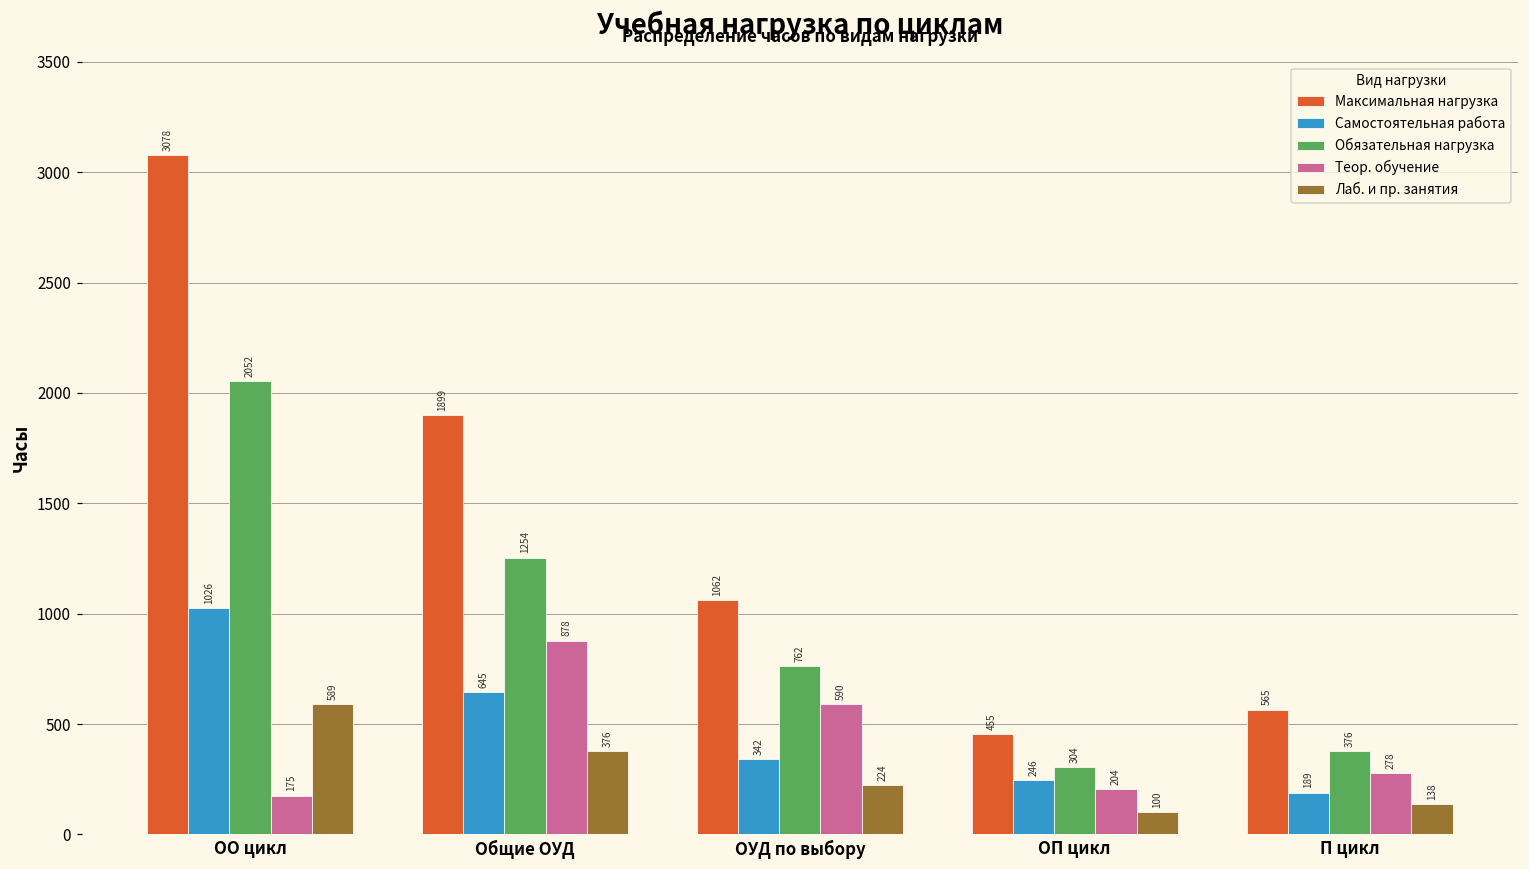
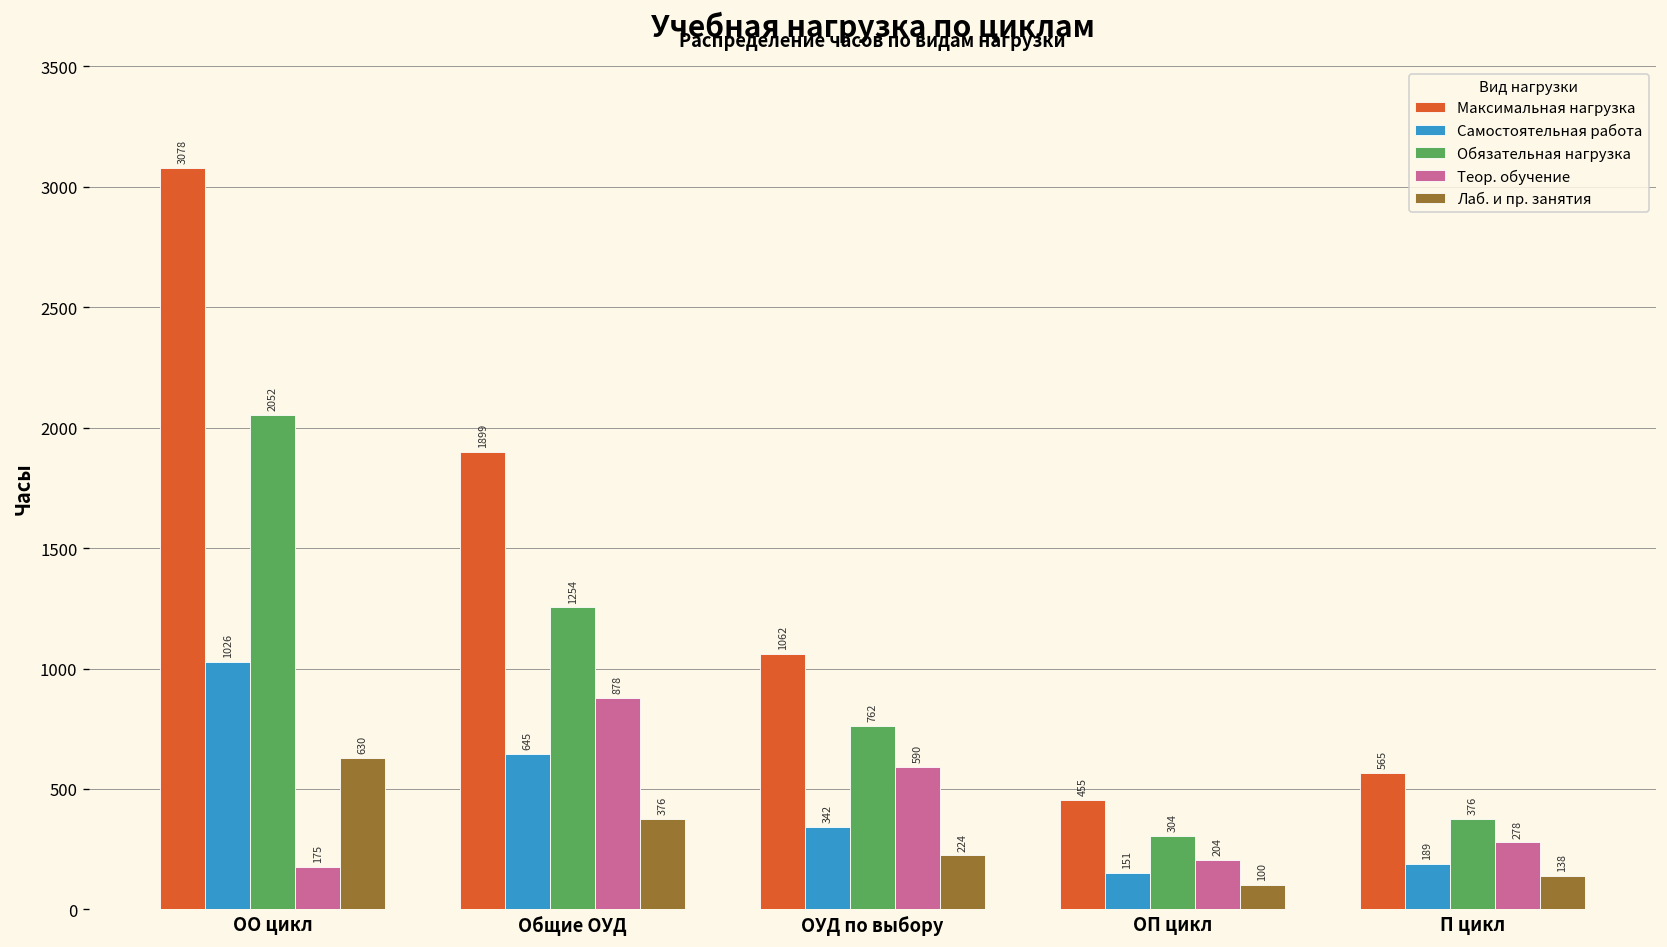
  {
    "Максимальная нагрузка": {
      "ОО цикл": 3078,
      "Общие ОУД": 1899,
      "ОУД по выбору": 1062,
      "ОП цикл": 455,
      "П цикл": 565
    },
    "Самостоятельная работа": {
      "ОО цикл": 1026,
      "Общие ОУД": 645,
      "ОУД по выбору": 342,
-     "ОП цикл": 246,
+     "ОП цикл": 151,
      "П цикл": 189
    },
    "Обязательная нагрузка": {
      "ОО цикл": 2052,
      "Общие ОУД": 1254,
      "ОУД по выбору": 762,
      "ОП цикл": 304,
      "П цикл": 376
    },
    "Теор. обучение": {
      "ОО цикл": 175,
      "Общие ОУД": 878,
      "ОУД по выбору": 590,
      "ОП цикл": 204,
      "П цикл": 278
    },
    "Лаб. и пр. занятия": {
-     "ОО цикл": 589,
+     "ОО цикл": 630,
      "Общие ОУД": 376,
      "ОУД по выбору": 224,
      "ОП цикл": 100,
      "П цикл": 138
    }
  }
